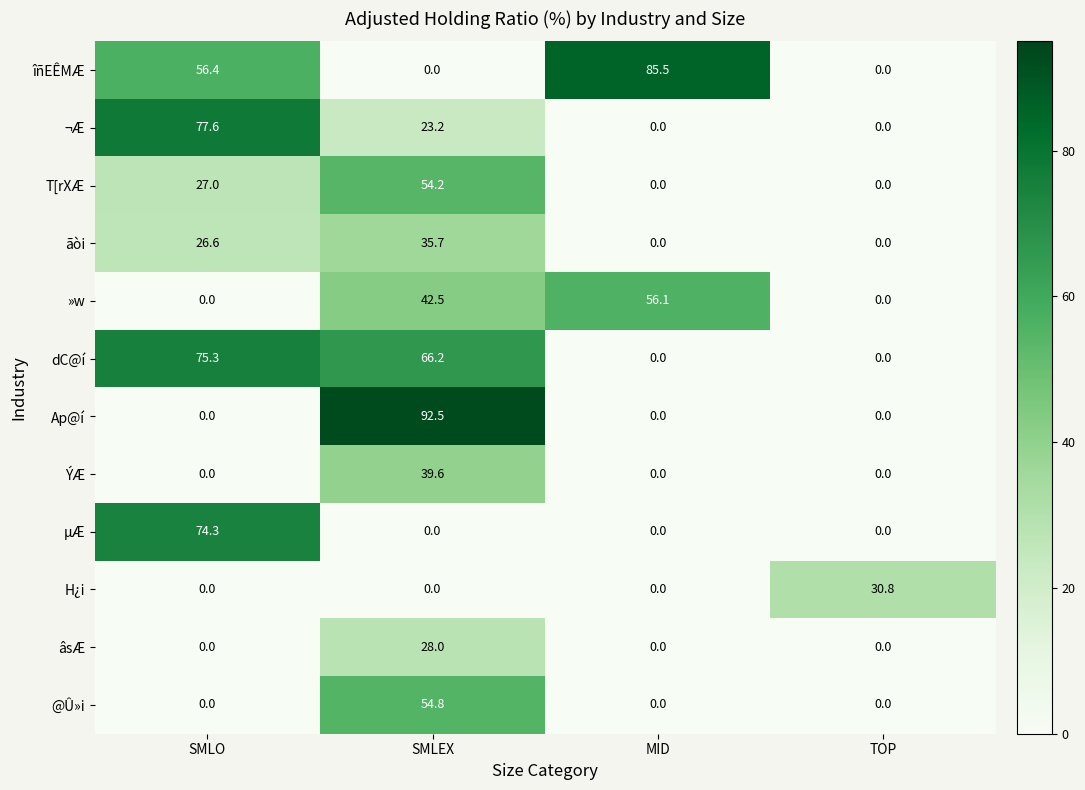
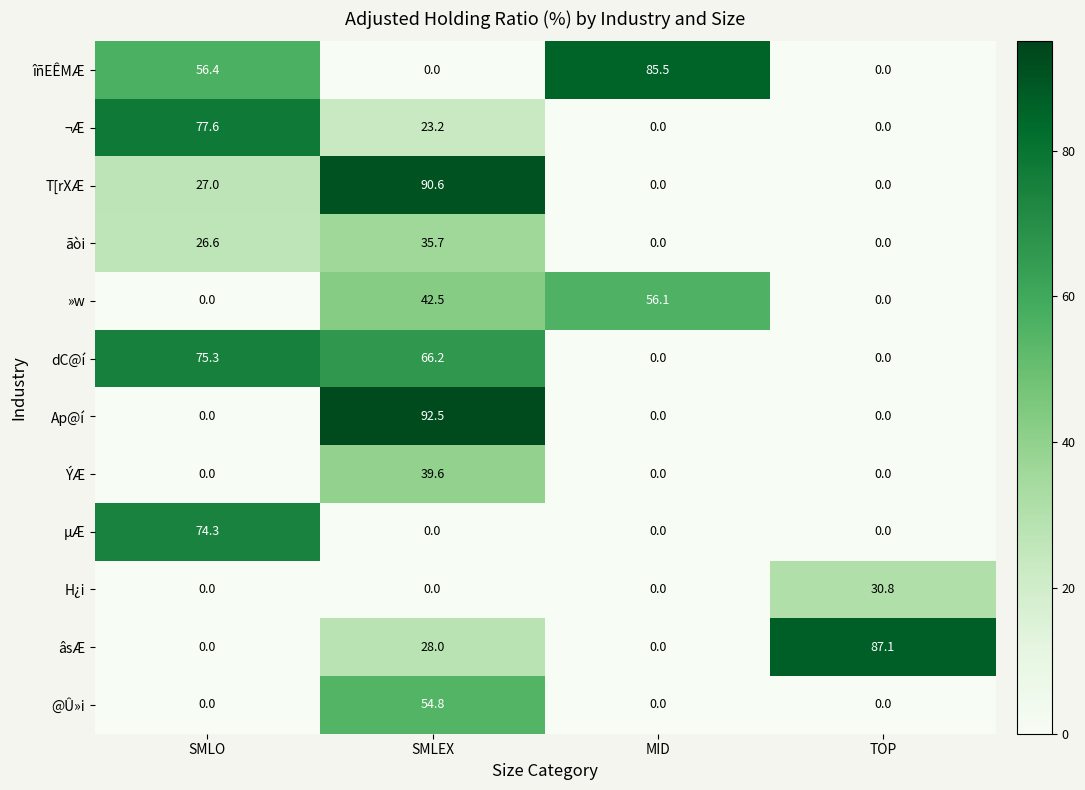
  {
    "îñEÊMÆ": {
      "SMLO": 56.4,
      "SMLEX": 0.0,
      "MID": 85.5,
      "TOP": 0.0
    },
    "¬Æ": {
      "SMLO": 77.6,
      "SMLEX": 23.2,
      "MID": 0.0,
      "TOP": 0.0
    },
    "T[rXÆ": {
      "SMLO": 27.0,
-     "SMLEX": 54.2,
+     "SMLEX": 90.6,
      "MID": 0.0,
      "TOP": 0.0
    },
    "ãòi": {
      "SMLO": 26.6,
      "SMLEX": 35.7,
      "MID": 0.0,
      "TOP": 0.0
    },
    "»w": {
      "SMLO": 0.0,
      "SMLEX": 42.5,
      "MID": 56.1,
      "TOP": 0.0
    },
    "dC@í": {
      "SMLO": 75.3,
      "SMLEX": 66.2,
      "MID": 0.0,
      "TOP": 0.0
    },
    "Ap@í": {
      "SMLO": 0.0,
      "SMLEX": 92.5,
      "MID": 0.0,
      "TOP": 0.0
    },
    "ÝÆ": {
      "SMLO": 0.0,
      "SMLEX": 39.6,
      "MID": 0.0,
      "TOP": 0.0
    },
    "µÆ": {
      "SMLO": 74.3,
      "SMLEX": 0.0,
      "MID": 0.0,
      "TOP": 0.0
    },
    "H¿i": {
      "SMLO": 0.0,
      "SMLEX": 0.0,
      "MID": 0.0,
      "TOP": 30.8
    },
    "âsÆ": {
      "SMLO": 0.0,
      "SMLEX": 28.0,
      "MID": 0.0,
-     "TOP": 0.0
+     "TOP": 87.1
    },
    "@Û»i": {
      "SMLO": 0.0,
      "SMLEX": 54.8,
      "MID": 0.0,
      "TOP": 0.0
    }
  }
